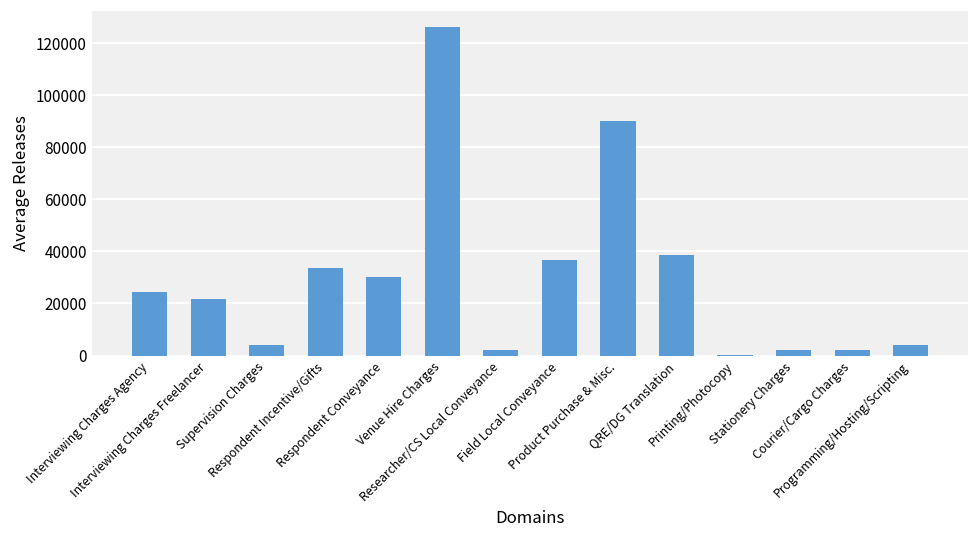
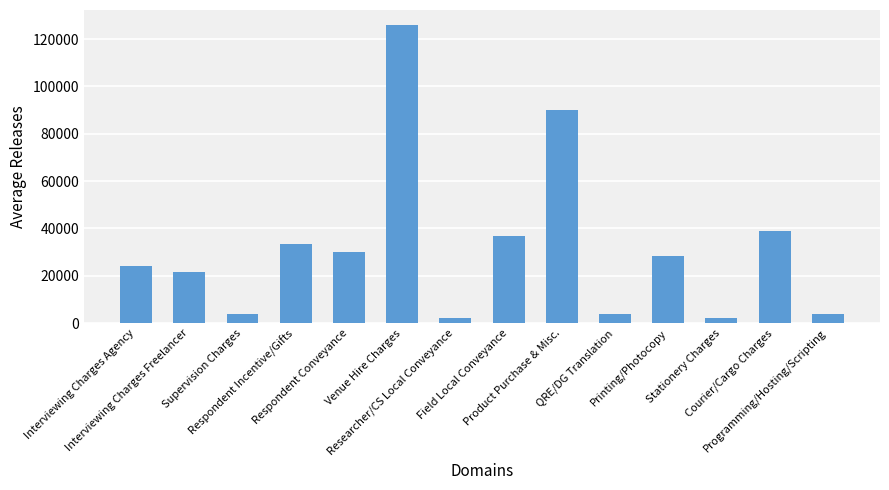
  {
    "Interviewing Charges Agency": 24000,
    "Interviewing Charges Freelancer": 22000,
    "Supervision Charges": 4000,
    "Respondent Incentive/Gifts": 34000,
    "Respondent Conveyance": 30000,
    "Venue Hire Charges": 126000,
    "Researcher/CS Local Conveyance": 2000,
    "Field Local Conveyance": 37000,
    "Product Purchase & Misc.": 90000,
-   "QRE/DG Translation": 38000,
-   "Printing/Photocopy": 0,
+   "QRE/DG Translation": 4000,
+   "Printing/Photocopy": 29000,
    "Stationery Charges": 2000,
-   "Courier/Cargo Charges": 2000,
+   "Courier/Cargo Charges": 39000,
    "Programming/Hosting/Scripting": 4000
  }
